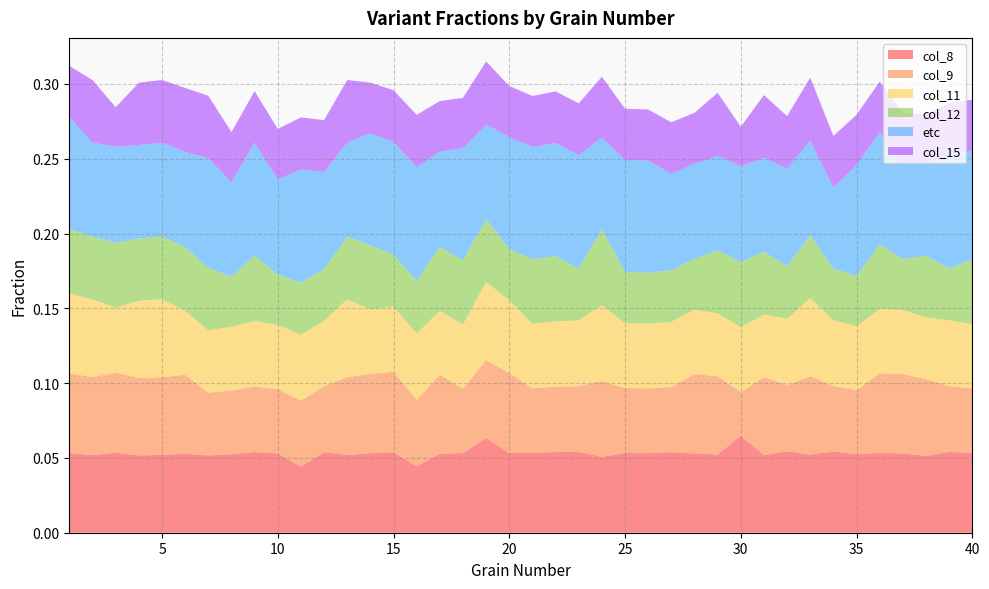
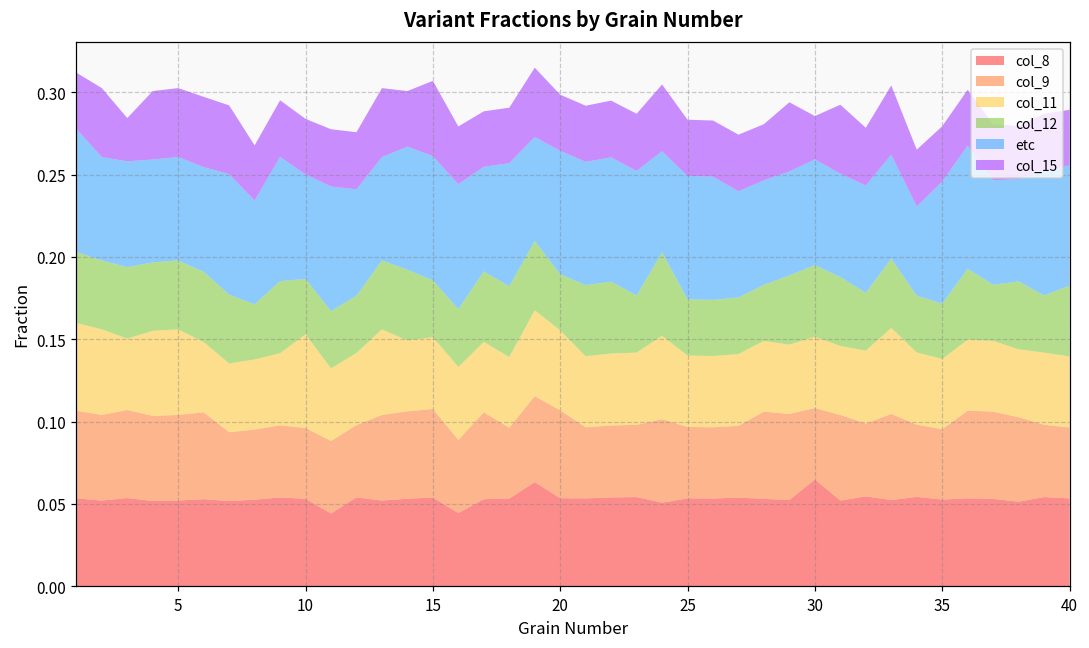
  {
    "col_8": {
      "5": 0.052,
      "10": 0.053,
      "15": 0.054,
      "20": 0.053,
      "25": 0.053,
      "30": 0.065,
      "35": 0.053,
      "40": 0.053
    },
    "col_9": {
      "5": 0.052,
      "10": 0.043,
      "15": 0.054,
      "20": 0.053,
      "25": 0.043,
-     "30": 0.029,
+     "30": 0.043,
      "35": 0.043,
      "40": 0.043
    },
    "col_11": {
      "5": 0.052,
-     "10": 0.043,
+     "10": 0.057,
      "15": 0.044,
      "20": 0.049,
      "25": 0.043,
      "30": 0.043,
      "35": 0.043,
      "40": 0.043
    },
    "col_12": {
      "5": 0.042,
      "10": 0.034,
      "15": 0.035,
      "20": 0.034,
      "25": 0.034,
      "30": 0.043,
      "35": 0.034,
      "40": 0.043
    },
    "etc": {
      "5": 0.063,
      "10": 0.064,
      "15": 0.075,
      "20": 0.075,
      "25": 0.075,
      "30": 0.064,
      "35": 0.074,
      "40": 0.073
    },
    "col_15": {
      "5": 0.042,
      "10": 0.034,
-     "15": 0.034,
+     "15": 0.046,
      "20": 0.034,
      "25": 0.034,
      "30": 0.026,
      "35": 0.034,
      "40": 0.034
    }
  }
